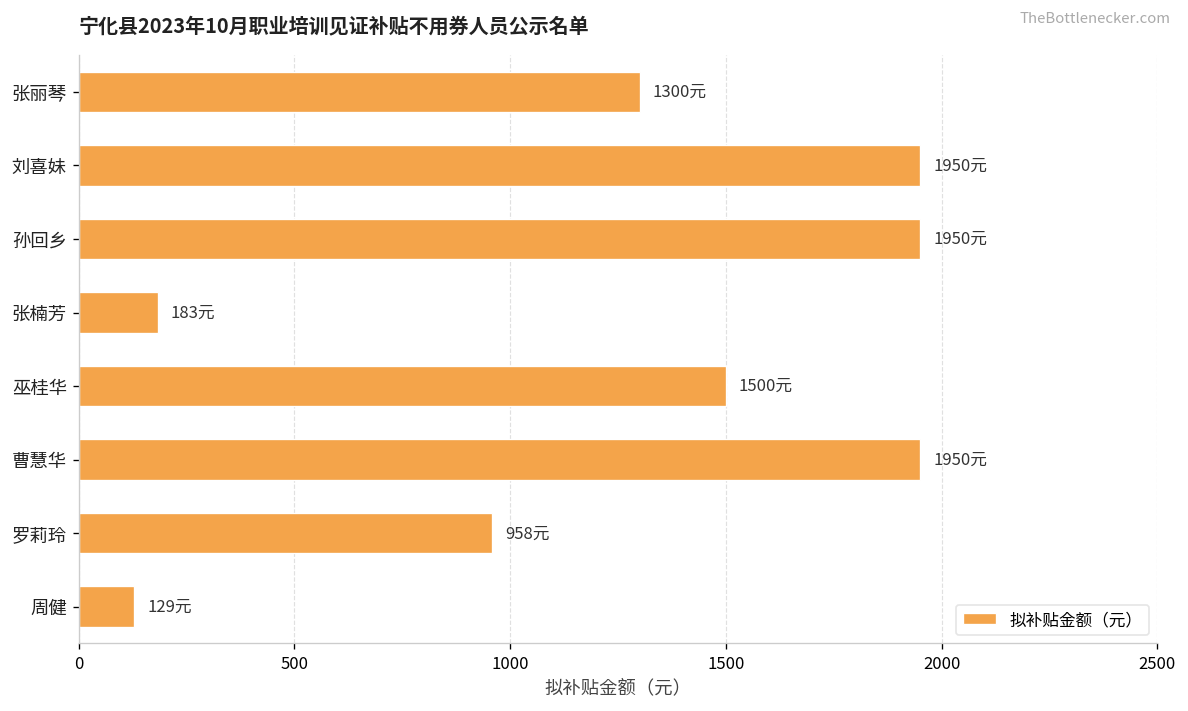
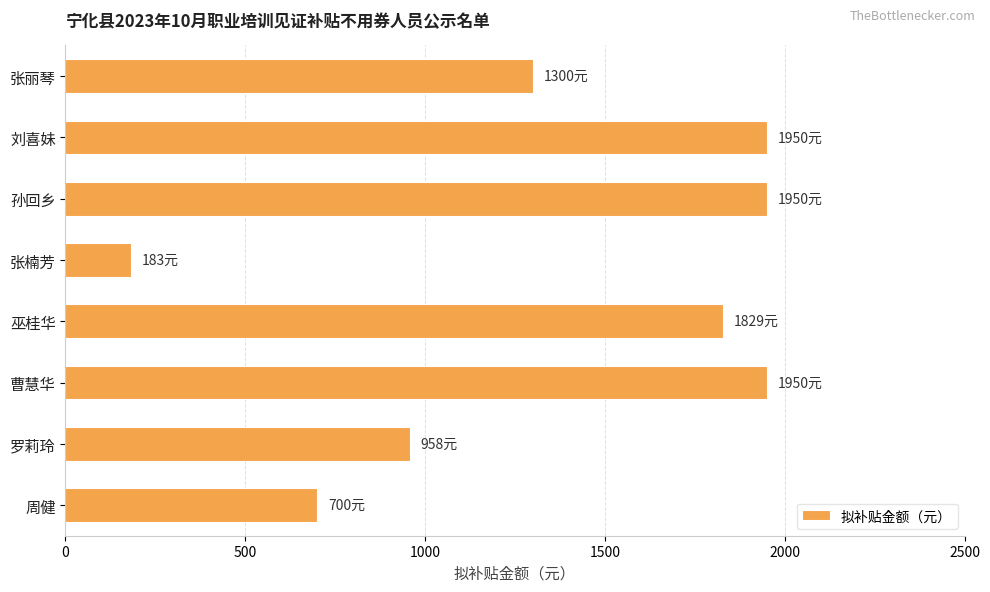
  {
    "张丽琴": "1300元",
    "刘喜妹": "1950元",
    "孙回乡": "1950元",
    "张楠芳": "183元",
-   "巫桂华": "1500元",
+   "巫桂华": "1829元",
    "曹慧华": "1950元",
    "罗莉玲": "958元",
-   "周健": "129元"
+   "周健": "700元"
  }
